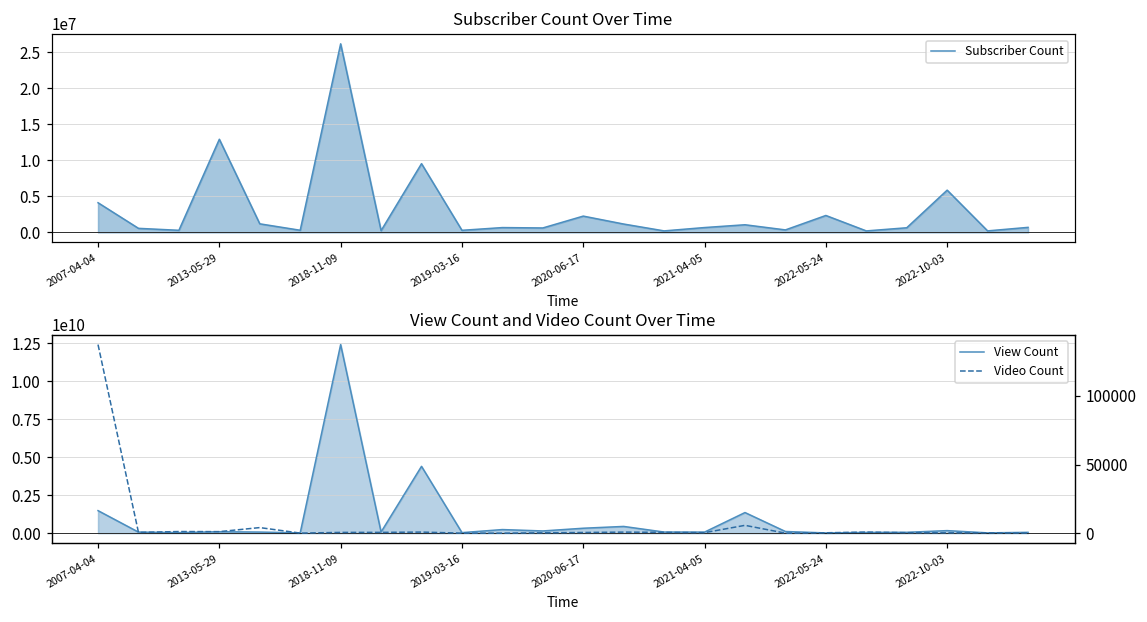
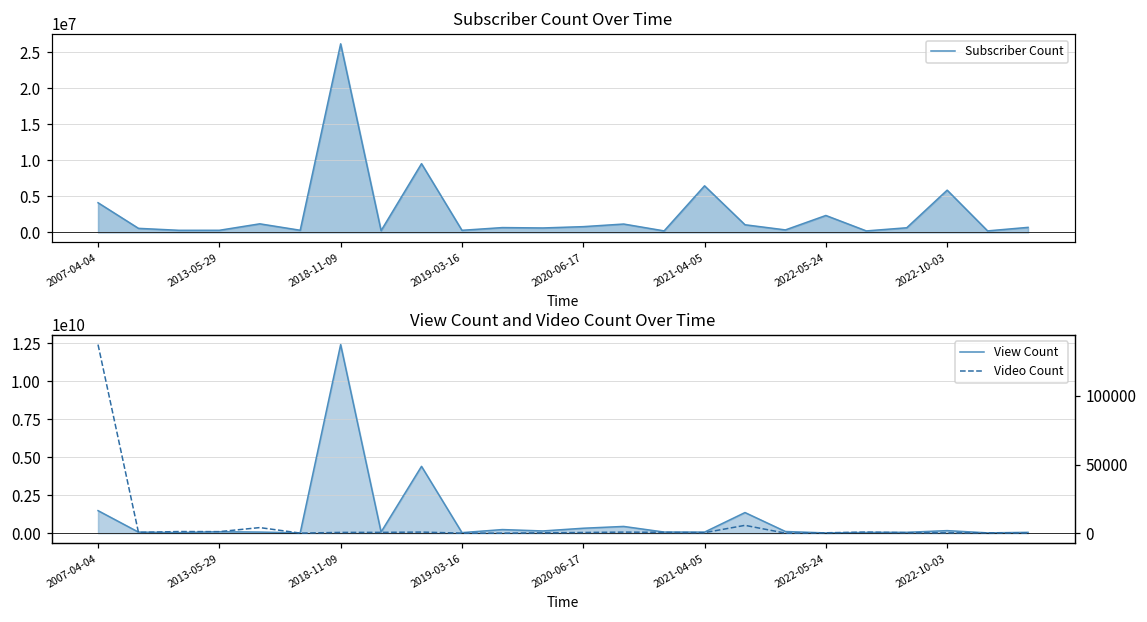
  {
    "Subscriber Count Over Time": {
      "2007-04-04": 4000000,
-     "2013-05-29": 13000000,
+     "2013-05-29": 0,
      "2018-11-09": 26000000,
      "2019-03-16": 0,
-     "2020-06-17": 2000000,
-     "2021-04-05": 1000000,
+     "2020-06-17": 1000000,
+     "2021-04-05": 6000000,
      "2022-05-24": 2000000,
      "2022-10-03": 6000000
    }
  }
